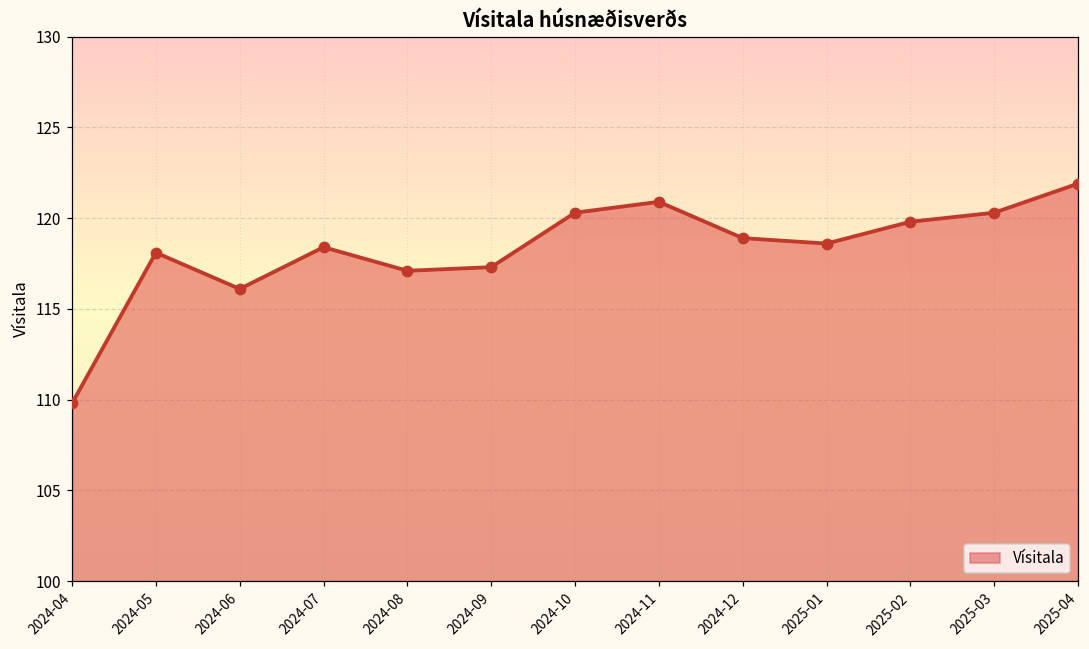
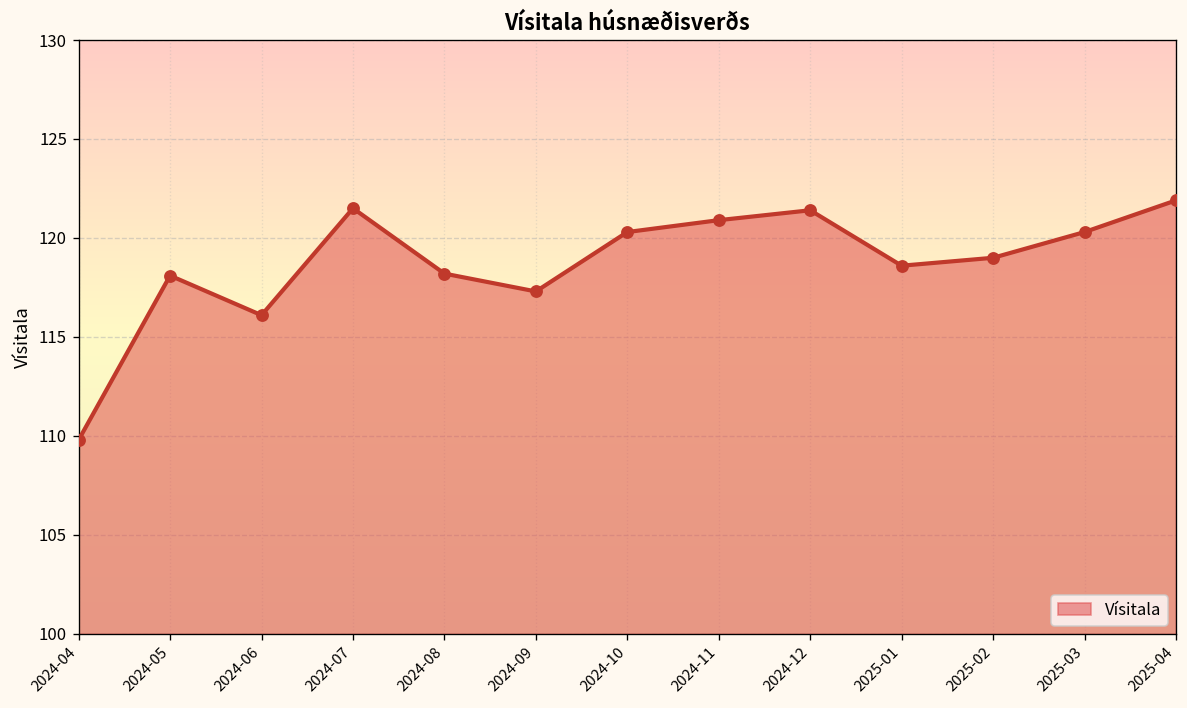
  {
    "2024-04": 109.8,
    "2024-05": 118.1,
    "2024-06": 116.1,
-   "2024-07": 118.4,
-   "2024-08": 117.1,
+   "2024-07": 121.5,
+   "2024-08": 118.2,
    "2024-09": 117.3,
    "2024-10": 120.3,
    "2024-11": 120.9,
-   "2024-12": 118.9,
+   "2024-12": 121.4,
    "2025-01": 118.6,
-   "2025-02": 119.8,
+   "2025-02": 119.0,
    "2025-03": 120.3,
    "2025-04": 121.9
  }
